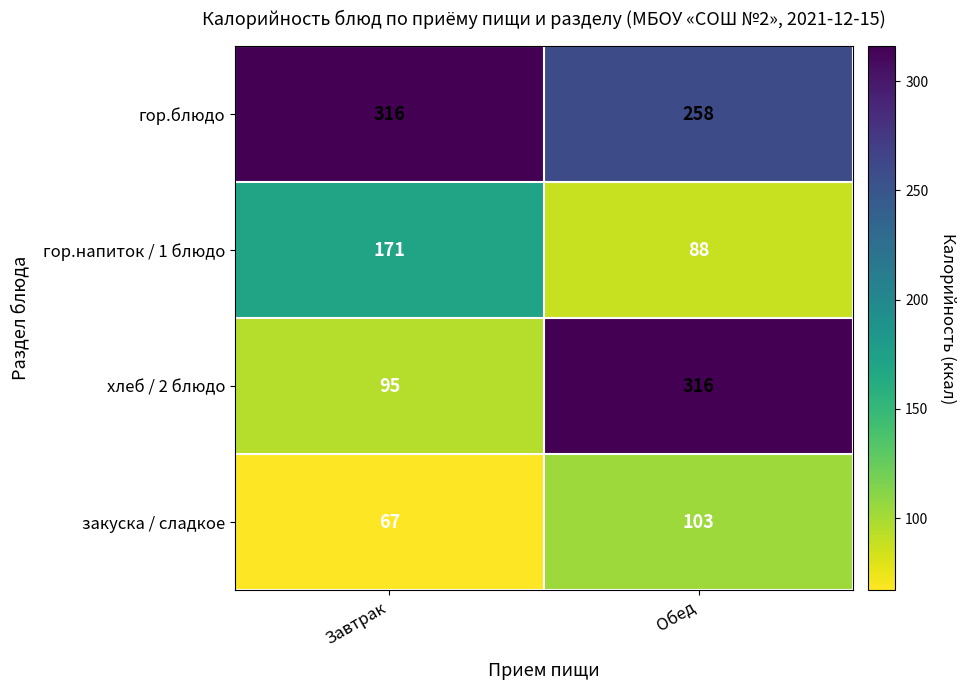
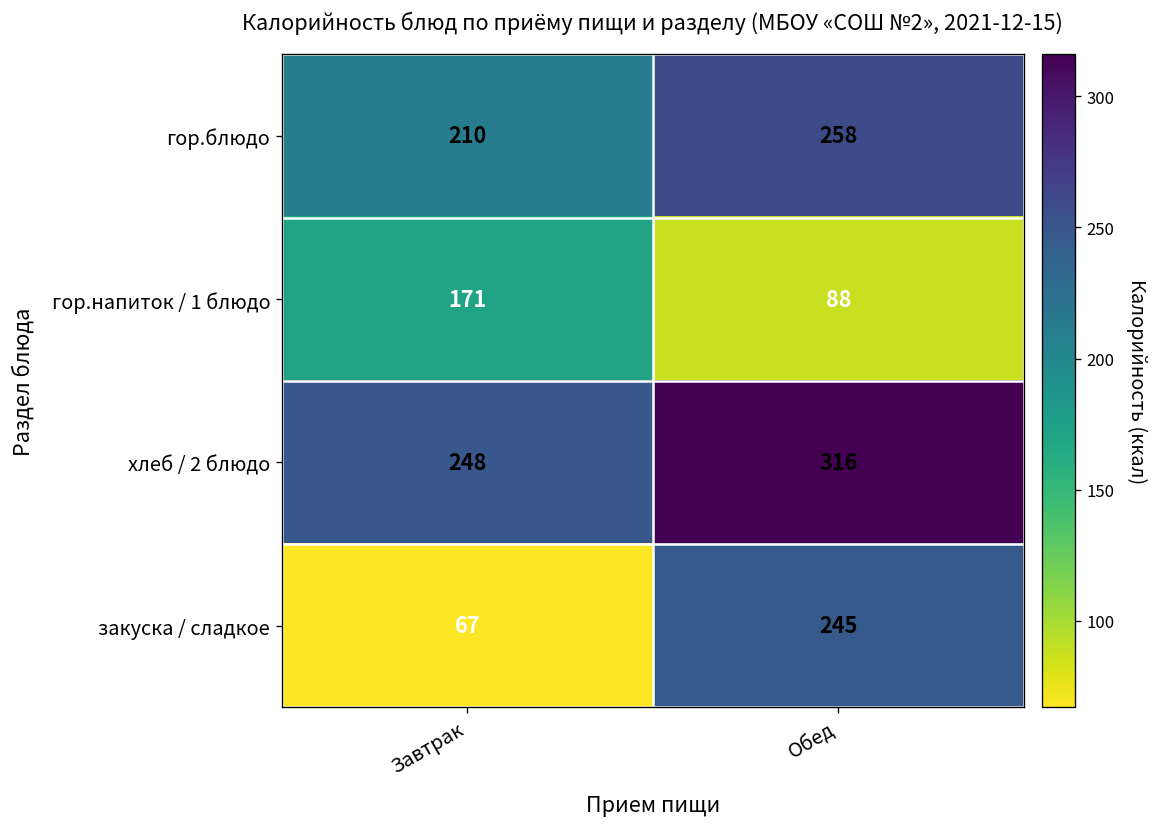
  {
    "гор.блюдо": {
-     "Завтрак": 316,
+     "Завтрак": 210,
      "Обед": 258
    },
    "гор.напиток / 1 блюдо": {
      "Завтрак": 171,
      "Обед": 88
    },
    "хлеб / 2 блюдо": {
-     "Завтрак": 95,
+     "Завтрак": 248,
      "Обед": 316
    },
    "закуска / сладкое": {
      "Завтрак": 67,
-     "Обед": 103
+     "Обед": 245
    }
  }
